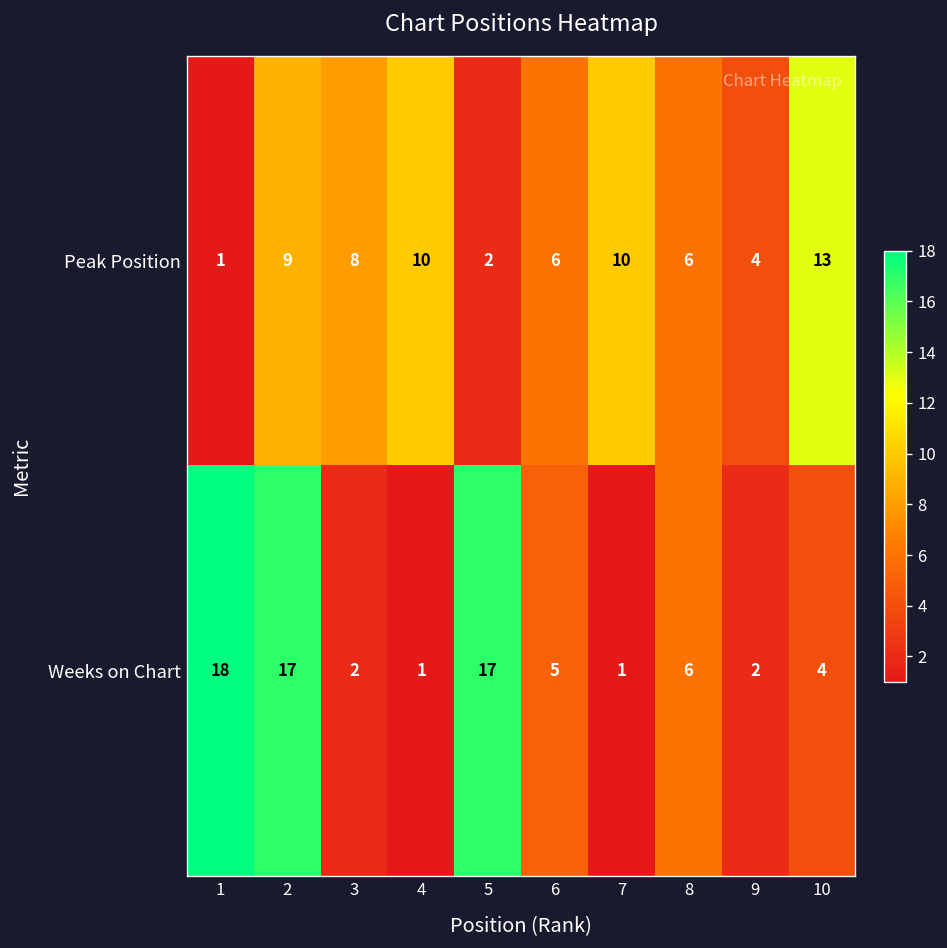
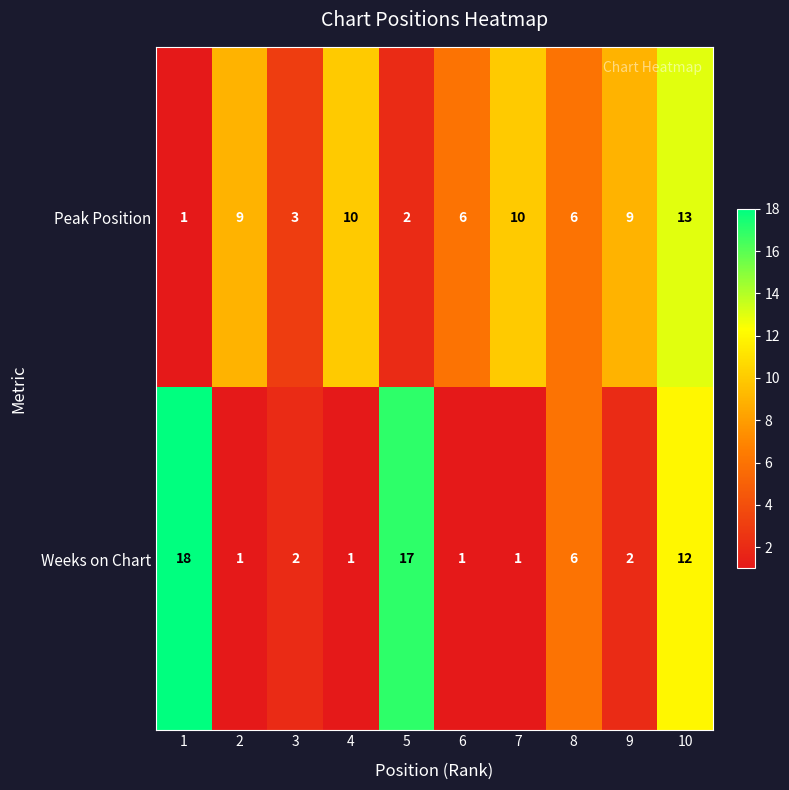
  {
    "Peak Position": {
      "1": 1,
      "2": 9,
-     "3": 8,
+     "3": 3,
      "4": 10,
      "5": 2,
      "6": 6,
      "7": 10,
      "8": 6,
-     "9": 4,
+     "9": 9,
      "10": 13
    },
    "Weeks on Chart": {
      "1": 18,
-     "2": 17,
+     "2": 1,
      "3": 2,
      "4": 1,
      "5": 17,
-     "6": 5,
+     "6": 1,
      "7": 1,
      "8": 6,
      "9": 2,
-     "10": 4
+     "10": 12
    }
  }
